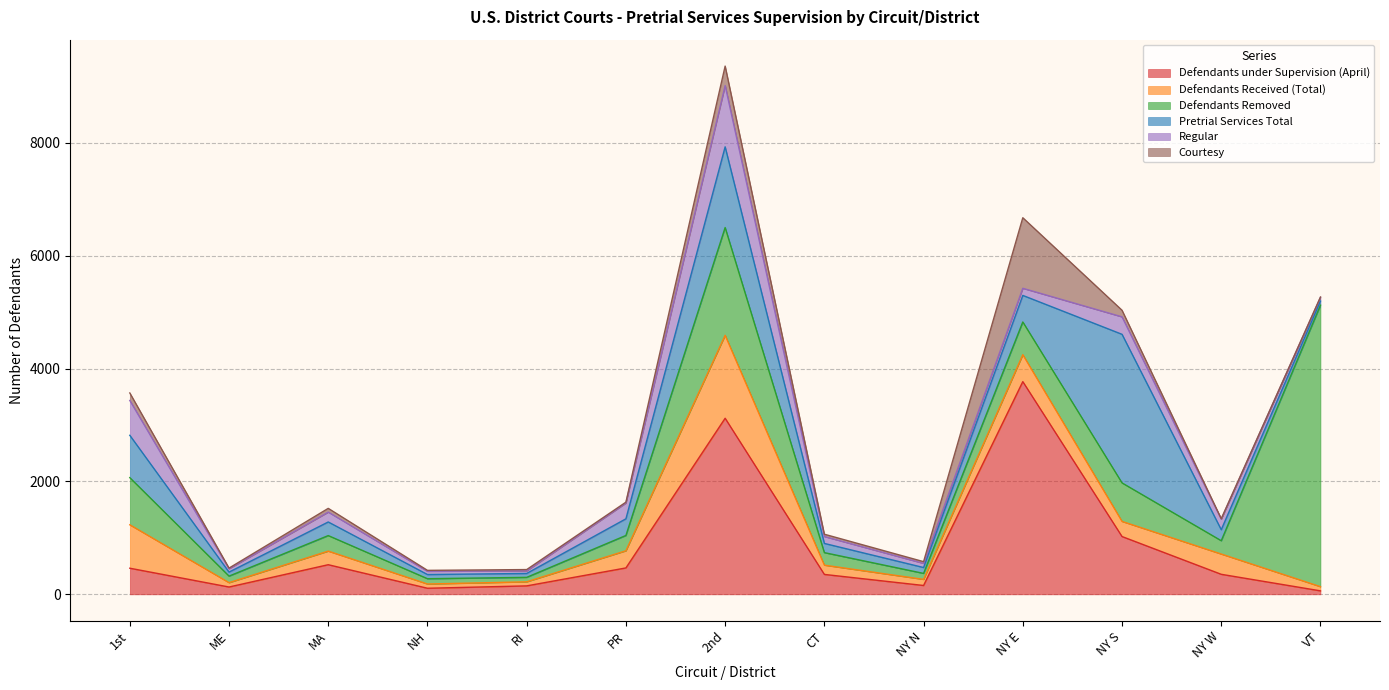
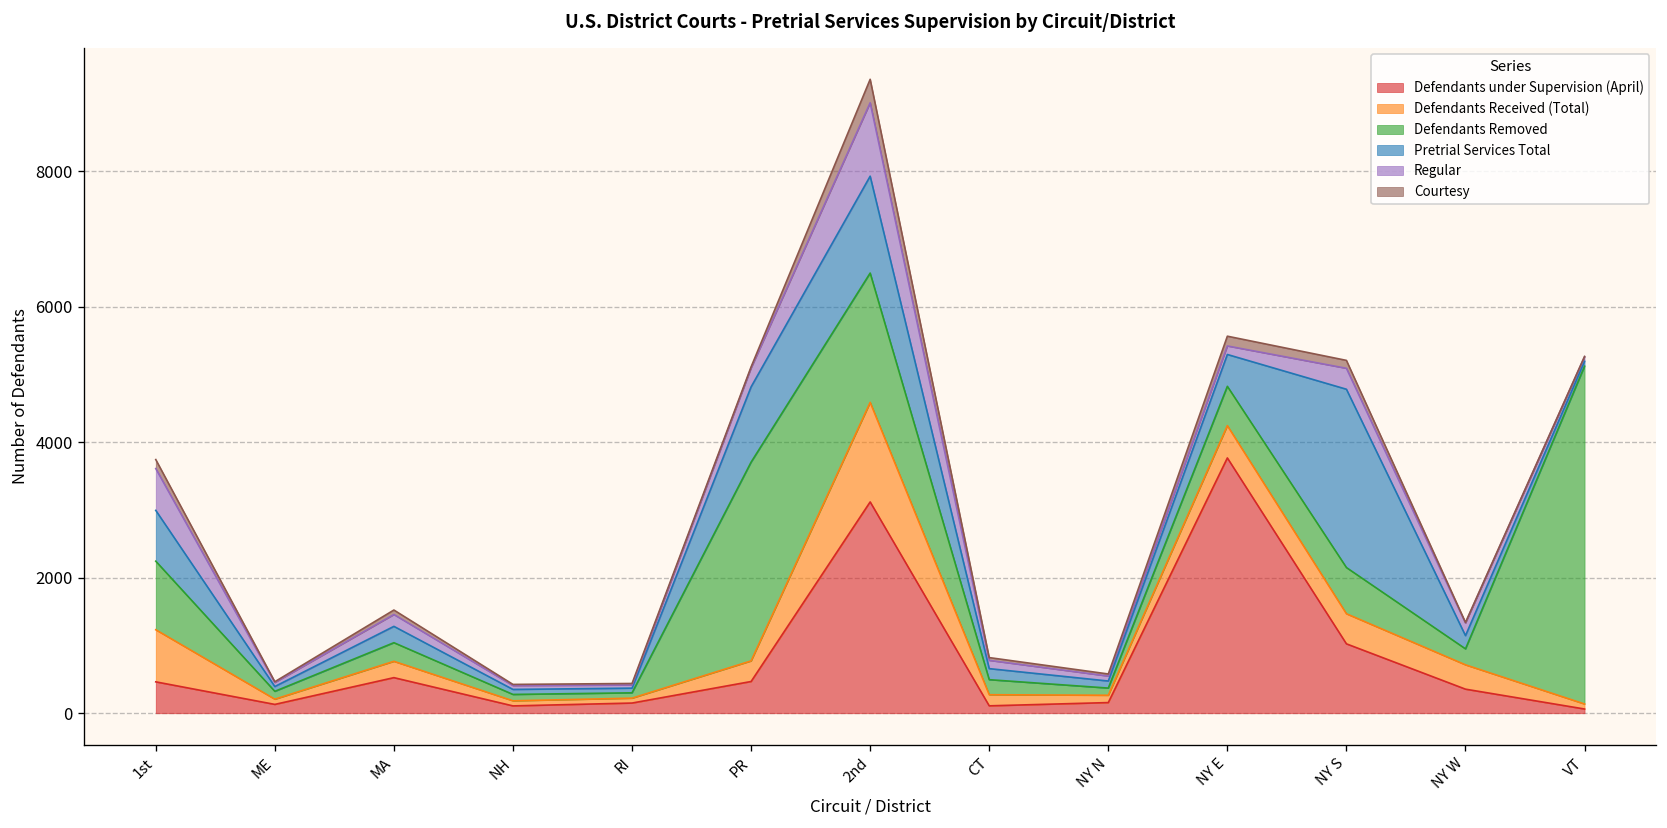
  {
    "Defendants under Supervision (April)": {
      "1st": 500,
      "ME": 100,
      "MA": 500,
      "NH": 100,
      "RI": 200,
      "PR": 500,
      "2nd": 3100,
-     "CT": 400,
+     "CT": 100,
      "NY N": 200,
      "NY E": 3800,
      "NY S": 1000,
      "NY W": 400,
      "VT": 100
    },
    "Defendants Received (Total)": {
      "1st": 800,
      "ME": 100,
      "MA": 200,
      "NH": 100,
      "RI": 100,
      "PR": 300,
      "2nd": 1500,
      "CT": 200,
      "NY N": 100,
      "NY E": 500,
-     "NY S": 300,
+     "NY S": 400,
      "NY W": 400,
      "VT": 100
    },
    "Defendants Removed": {
-     "1st": 800,
+     "1st": 1000,
      "ME": 100,
      "MA": 300,
      "NH": 100,
      "RI": 100,
-     "PR": 300,
+     "PR": 2900,
      "2nd": 1900,
      "CT": 200,
      "NY N": 100,
      "NY E": 600,
      "NY S": 700,
      "NY W": 200,
      "VT": 5000
    },
    "Pretrial Services Total": {
      "1st": 800,
      "ME": 100,
      "MA": 200,
      "NH": 100,
      "RI": 100,
-     "PR": 300,
+     "PR": 1100,
      "2nd": 1400,
      "CT": 200,
      "NY N": 100,
      "NY E": 500,
      "NY S": 2600,
      "NY W": 200,
      "VT": 100
    },
    "Regular": {
      "1st": 600,
      "MA": 200,
      "2nd": 1100,
      "NY E": 100,
      "NY S": 300
    },
    "Courtesy": {
      "1st": 100,
      "MA": 100,
      "2nd": 300,
-     "NY E": 1300,
+     "NY E": 100,
      "NY S": 100
    }
  }
